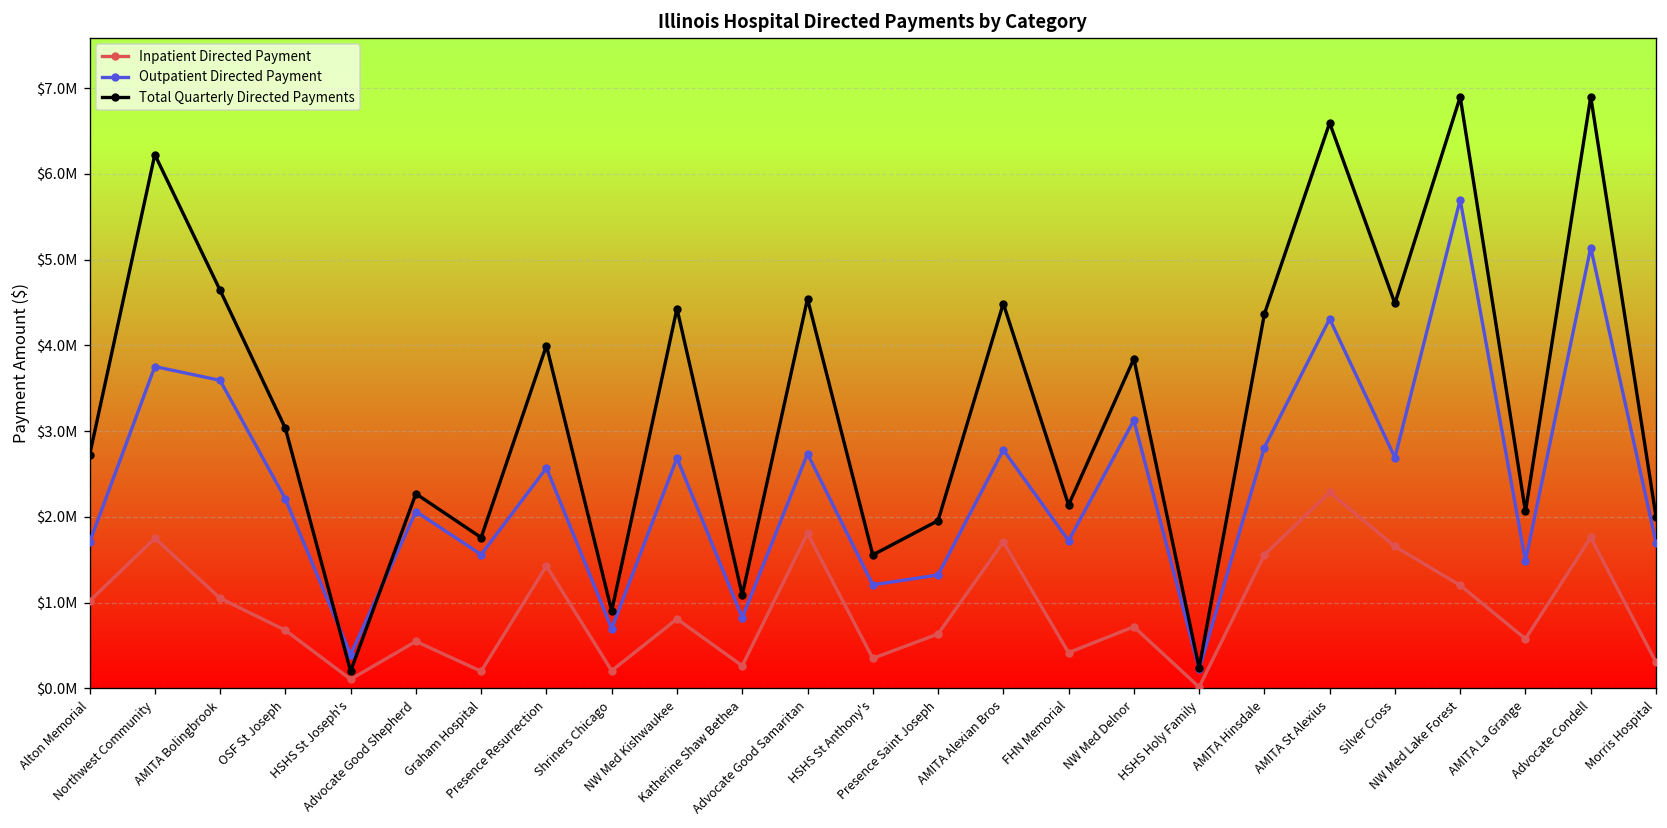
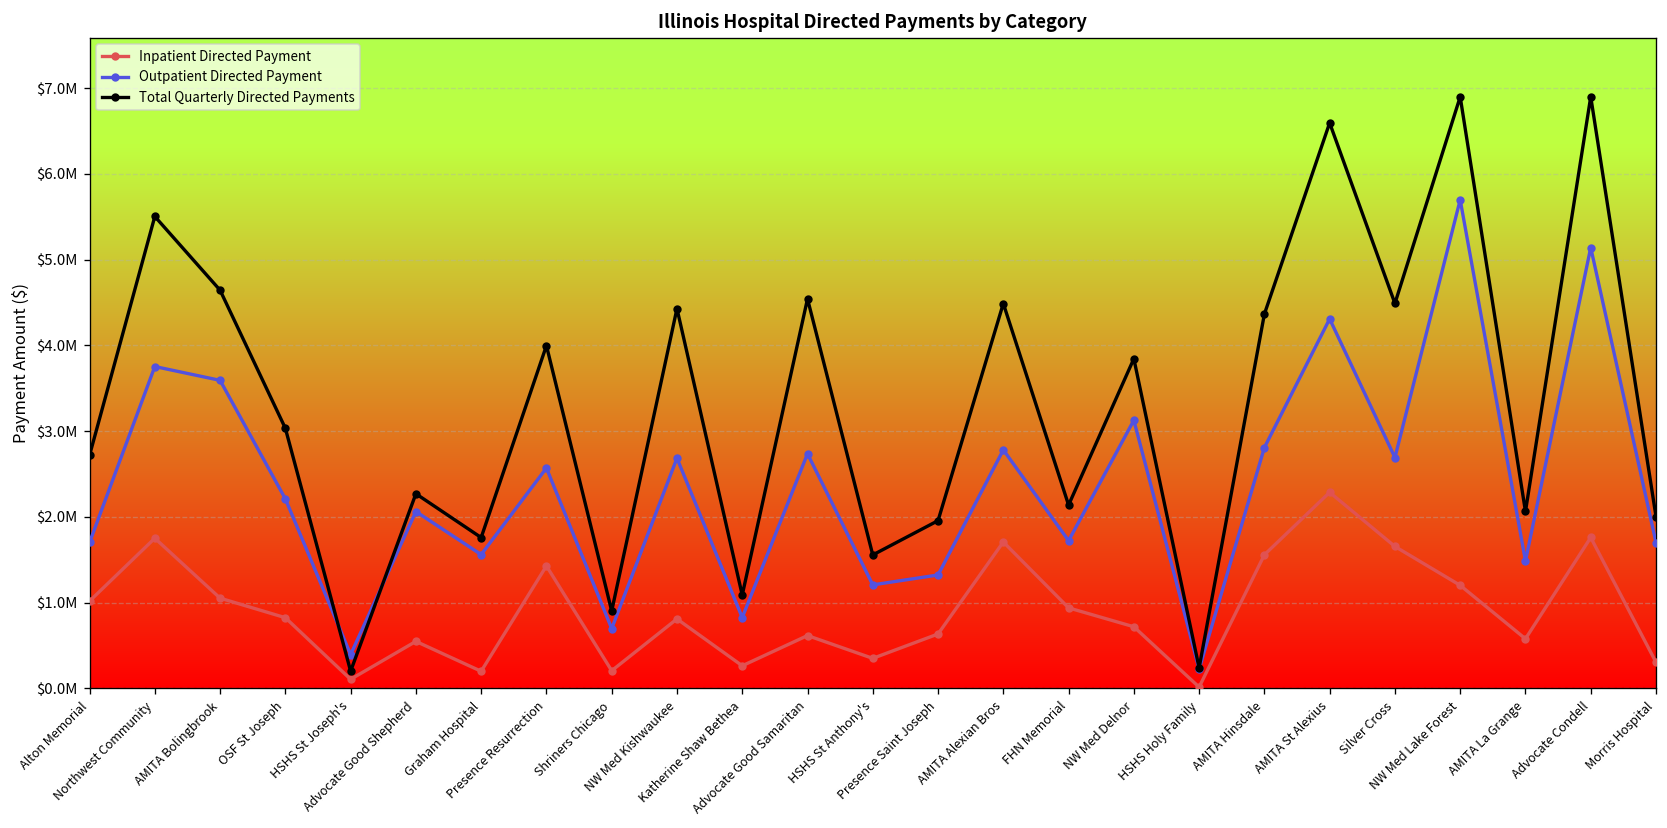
  {
    "Inpatient Directed Payment": {
      "Alton Memorial": "$1000000",
      "Northwest Community": "$1800000",
      "AMITA Bolingbrook": "$1100000",
-     "OSF St Joseph": "$700000",
+     "OSF St Joseph": "$800000",
      "HSHS St Joseph's": "$100000",
      "Advocate Good Shepherd": "$500000",
      "Graham Hospital": "$200000",
      "Presence Resurrection": "$1400000",
      "Shriners Chicago": "$200000",
      "NW Med Kishwaukee": "$800000",
      "Katherine Shaw Bethea": "$300000",
-     "Advocate Good Samaritan": "$1800000",
+     "Advocate Good Samaritan": "$600000",
      "HSHS St Anthony's": "$300000",
      "Presence Saint Joseph": "$600000",
      "AMITA Alexian Bros": "$1700000",
-     "FHN Memorial": "$400000",
+     "FHN Memorial": "$900000",
      "NW Med Delnor": "$700000",
      "HSHS Holy Family": "$0",
      "AMITA Hinsdale": "$1600000",
      "AMITA St Alexius": "$2300000",
      "Silver Cross": "$1700000",
      "NW Med Lake Forest": "$1200000",
      "AMITA La Grange": "$600000",
      "Advocate Condell": "$1800000",
      "Morris Hospital": "$300000"
    },
    "Outpatient Directed Payment": {
      "Alton Memorial": "$1700000",
      "Northwest Community": "$3800000",
      "AMITA Bolingbrook": "$3600000",
      "OSF St Joseph": "$2200000",
      "HSHS St Joseph's": "$400000",
      "Advocate Good Shepherd": "$2100000",
      "Graham Hospital": "$1600000",
      "Presence Resurrection": "$2600000",
      "Shriners Chicago": "$700000",
      "NW Med Kishwaukee": "$2700000",
      "Katherine Shaw Bethea": "$800000",
      "Advocate Good Samaritan": "$2700000",
      "HSHS St Anthony's": "$1200000",
      "Presence Saint Joseph": "$1300000",
      "AMITA Alexian Bros": "$2800000",
      "FHN Memorial": "$1700000",
      "NW Med Delnor": "$3100000",
      "AMITA Hinsdale": "$2800000",
      "AMITA St Alexius": "$4300000",
      "Silver Cross": "$2700000",
      "NW Med Lake Forest": "$5700000",
      "AMITA La Grange": "$1500000",
      "Advocate Condell": "$5100000",
      "Morris Hospital": "$1700000"
    },
    "Total Quarterly Directed Payments": {
      "Alton Memorial": "$2700000",
-     "Northwest Community": "$6200000",
+     "Northwest Community": "$5500000",
      "AMITA Bolingbrook": "$4600000",
      "OSF St Joseph": "$3000000",
      "HSHS St Joseph's": "$200000",
      "Advocate Good Shepherd": "$2300000",
      "Graham Hospital": "$1800000",
      "Presence Resurrection": "$4000000",
      "Shriners Chicago": "$900000",
      "NW Med Kishwaukee": "$4400000",
      "Katherine Shaw Bethea": "$1100000",
      "Advocate Good Samaritan": "$4500000",
      "HSHS St Anthony's": "$1600000",
      "Presence Saint Joseph": "$2000000",
      "AMITA Alexian Bros": "$4500000",
      "FHN Memorial": "$2100000",
      "NW Med Delnor": "$3800000",
      "AMITA Hinsdale": "$4400000",
      "AMITA St Alexius": "$6600000",
      "Silver Cross": "$4500000",
      "NW Med Lake Forest": "$6900000",
      "AMITA La Grange": "$2100000",
      "Advocate Condell": "$6900000",
      "Morris Hospital": "$2000000"
    }
  }
